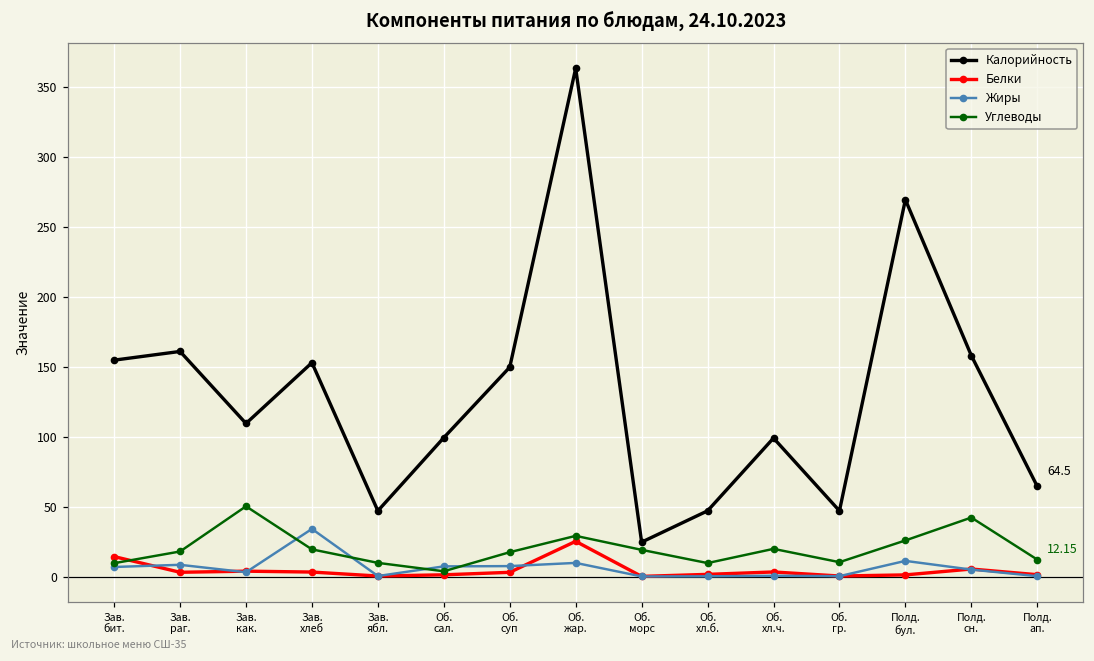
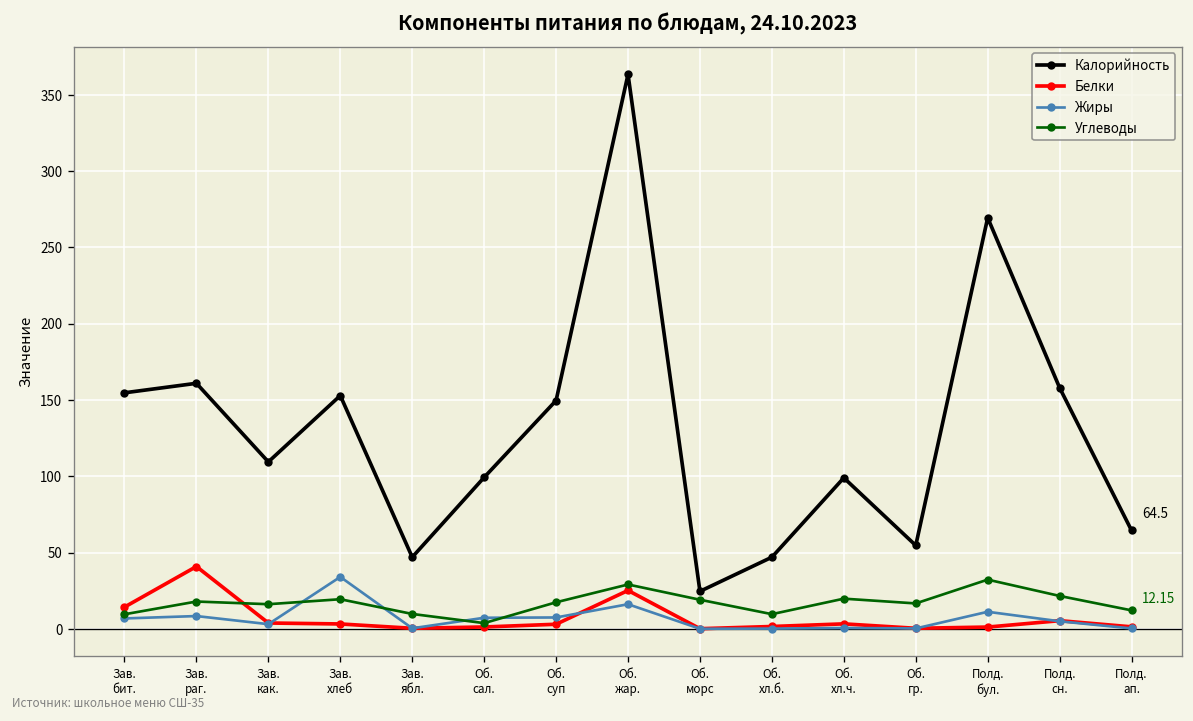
  {
    "Калорийность": {
      "Зав. бит.": 155,
      "Зав. раг.": 161,
      "Зав. как.": 109,
      "Зав. хлеб": 153,
      "Зав. ябл.": 47,
      "Об. сал.": 99,
      "Об. суп": 150,
      "Об. жар.": 363,
      "Об. морс": 25,
      "Об. хл.б.": 47,
      "Об. хл.ч.": 99,
-     "Об. гр.": 47,
+     "Об. гр.": 55,
      "Полд. бул.": 269,
      "Полд. сн.": 158
    },
    "Белки": {
      "Зав. бит.": 14,
-     "Зав. раг.": 3,
+     "Зав. раг.": 41,
      "Зав. хлеб": 3,
      "Об. сал.": 1,
      "Об. суп": 3,
      "Об. жар.": 25,
      "Об. хл.ч.": 3,
      "Полд. бул.": 1
    },
    "Жиры": {
      "Зав. бит.": 7,
      "Зав. раг.": 8,
      "Зав. хлеб": 34,
      "Об. сал.": 7,
      "Об. суп": 7,
-     "Об. жар.": 10,
+     "Об. жар.": 16,
      "Об. хл.ч.": 1,
      "Полд. бул.": 11
    },
    "Углеводы": {
      "Зав. бит.": 10,
      "Зав. раг.": 18,
-     "Зав. как.": 50,
+     "Зав. как.": 16,
      "Зав. хлеб": 19,
      "Зав. ябл.": 10,
      "Об. сал.": 4,
      "Об. суп": 17,
      "Об. жар.": 29,
      "Об. морс": 19,
      "Об. хл.б.": 10,
      "Об. хл.ч.": 20,
-     "Об. гр.": 10,
-     "Полд. бул.": 26,
-     "Полд. сн.": 42
+     "Об. гр.": 17,
+     "Полд. бул.": 32,
+     "Полд. сн.": 22
    }
  }
